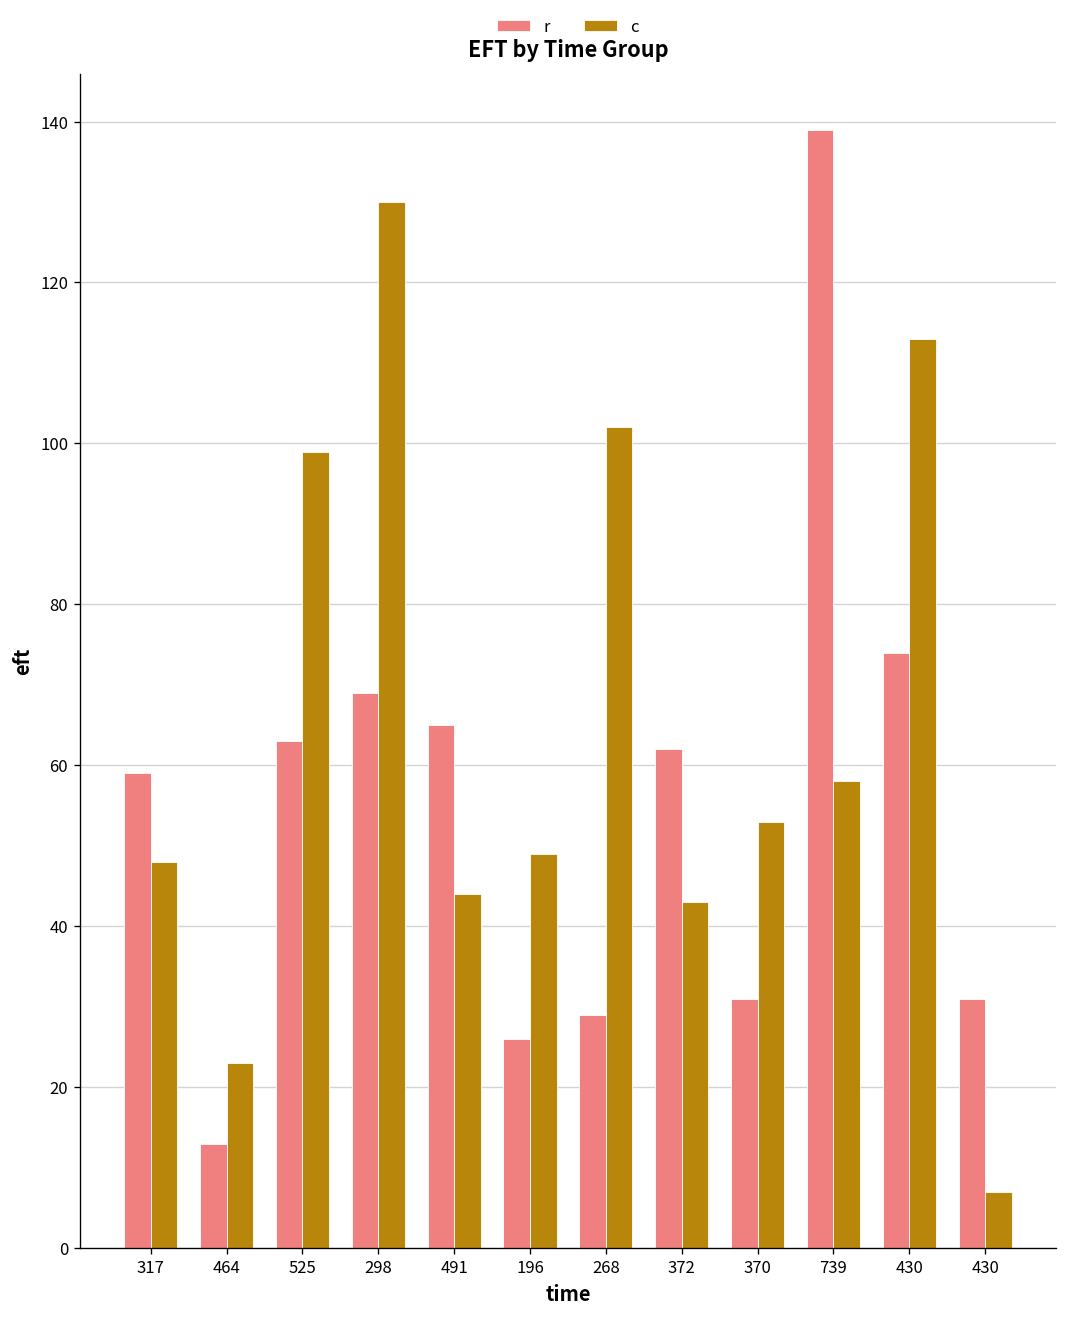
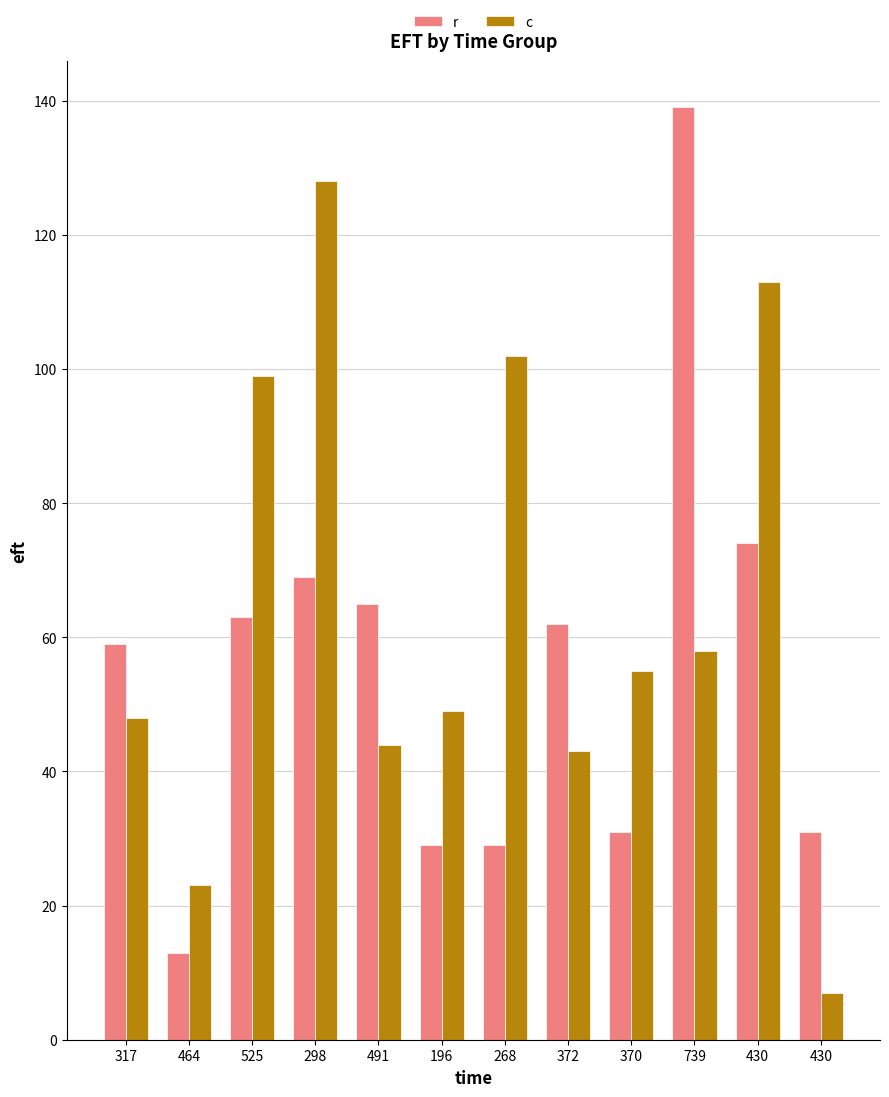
  {
    "r": {
      "317": 59,
      "464": 13,
      "525": 63,
      "298": 69,
      "491": 65,
-     "196": 26,
+     "196": 29,
      "268": 29,
      "372": 62,
      "370": 31,
      "739": 139
    },
    "c": {
      "317": 48,
      "464": 23,
      "525": 99,
-     "298": 130,
+     "298": 128,
      "491": 44,
      "196": 49,
      "268": 102,
      "372": 43,
-     "370": 53,
+     "370": 55,
      "739": 58
    }
  }
